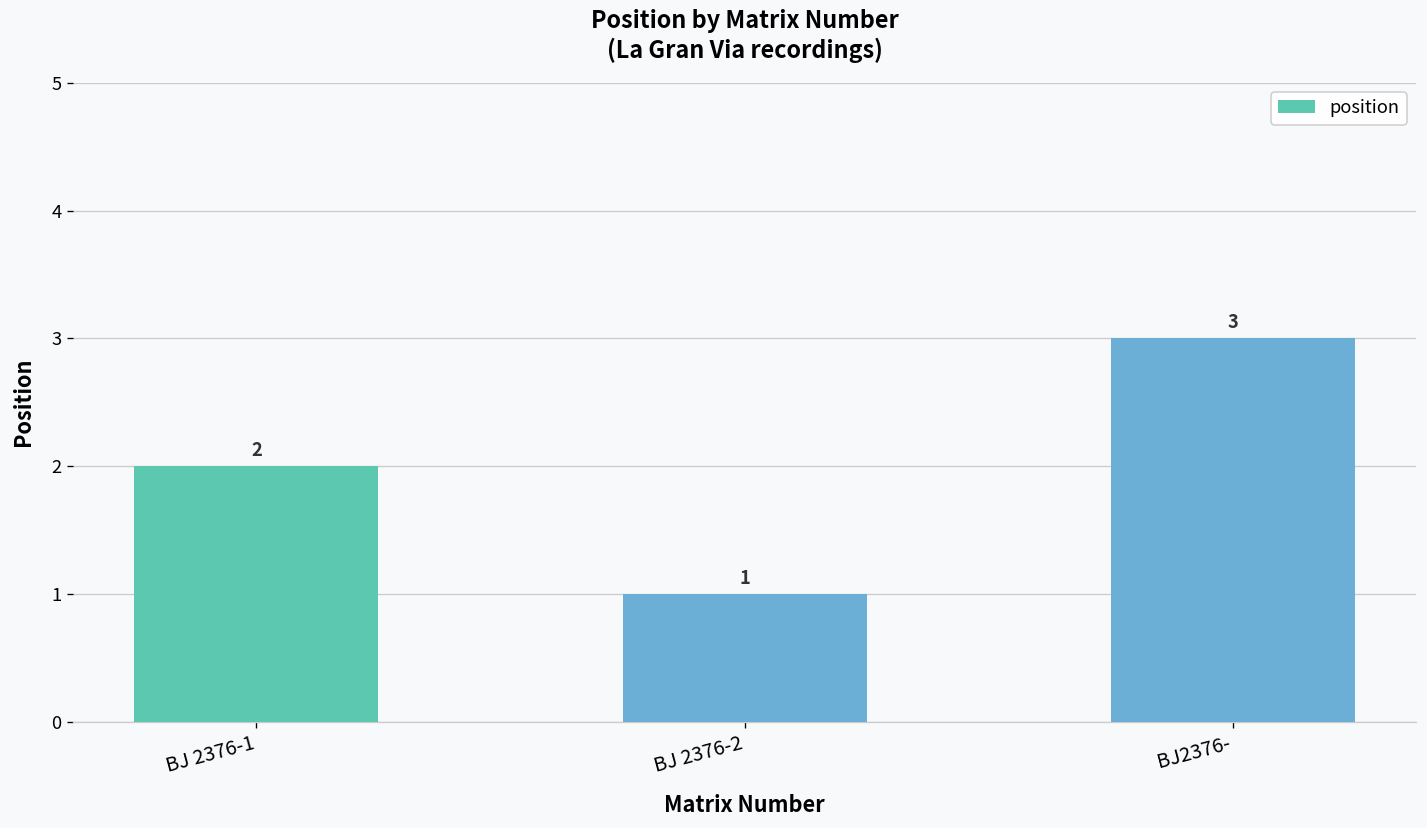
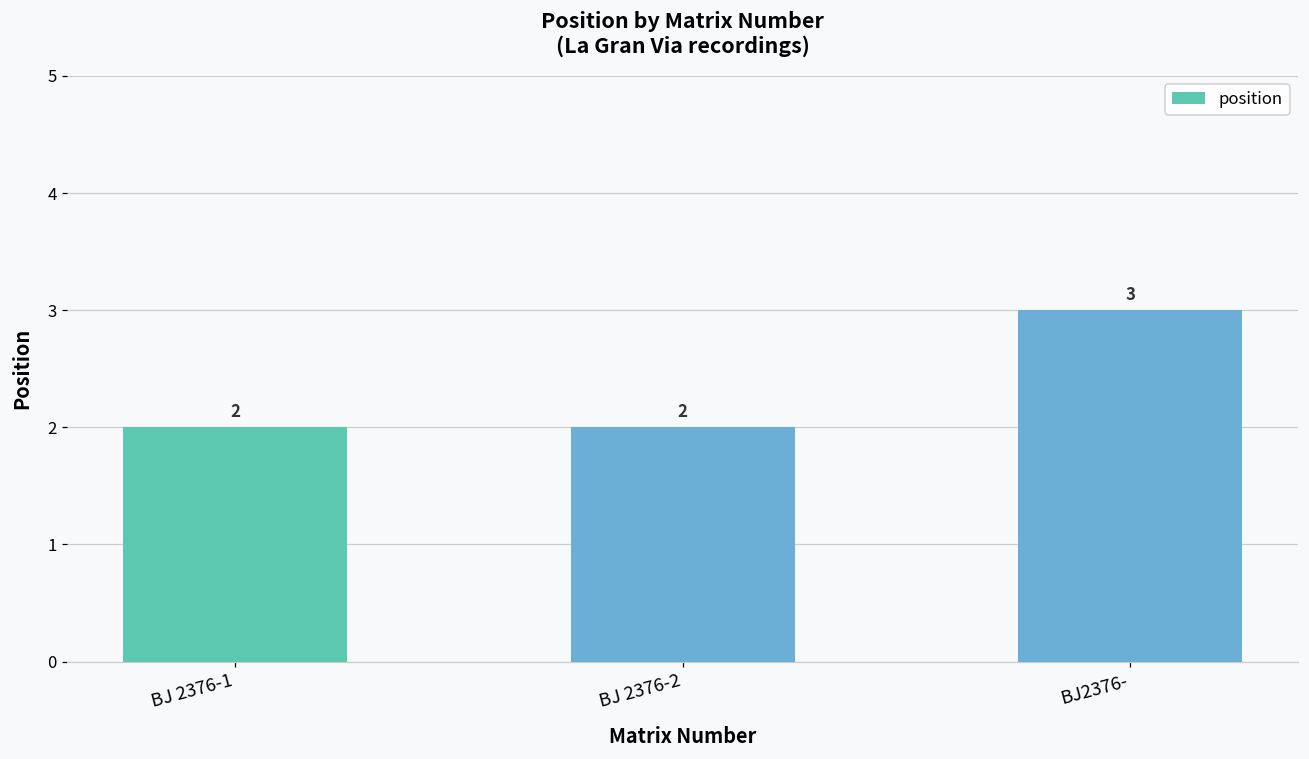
  {
    "BJ 2376-1": 2,
-   "BJ 2376-2": 1,
+   "BJ 2376-2": 2,
    "BJ2376-": 3
  }
